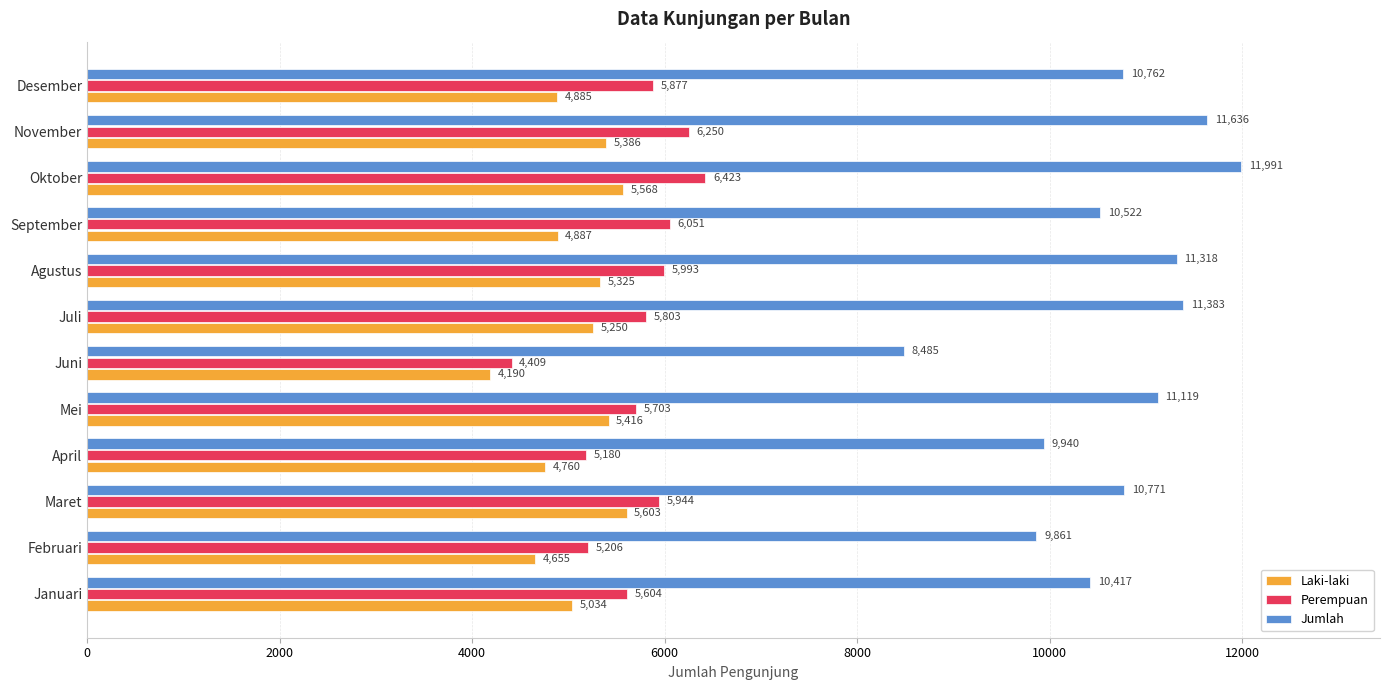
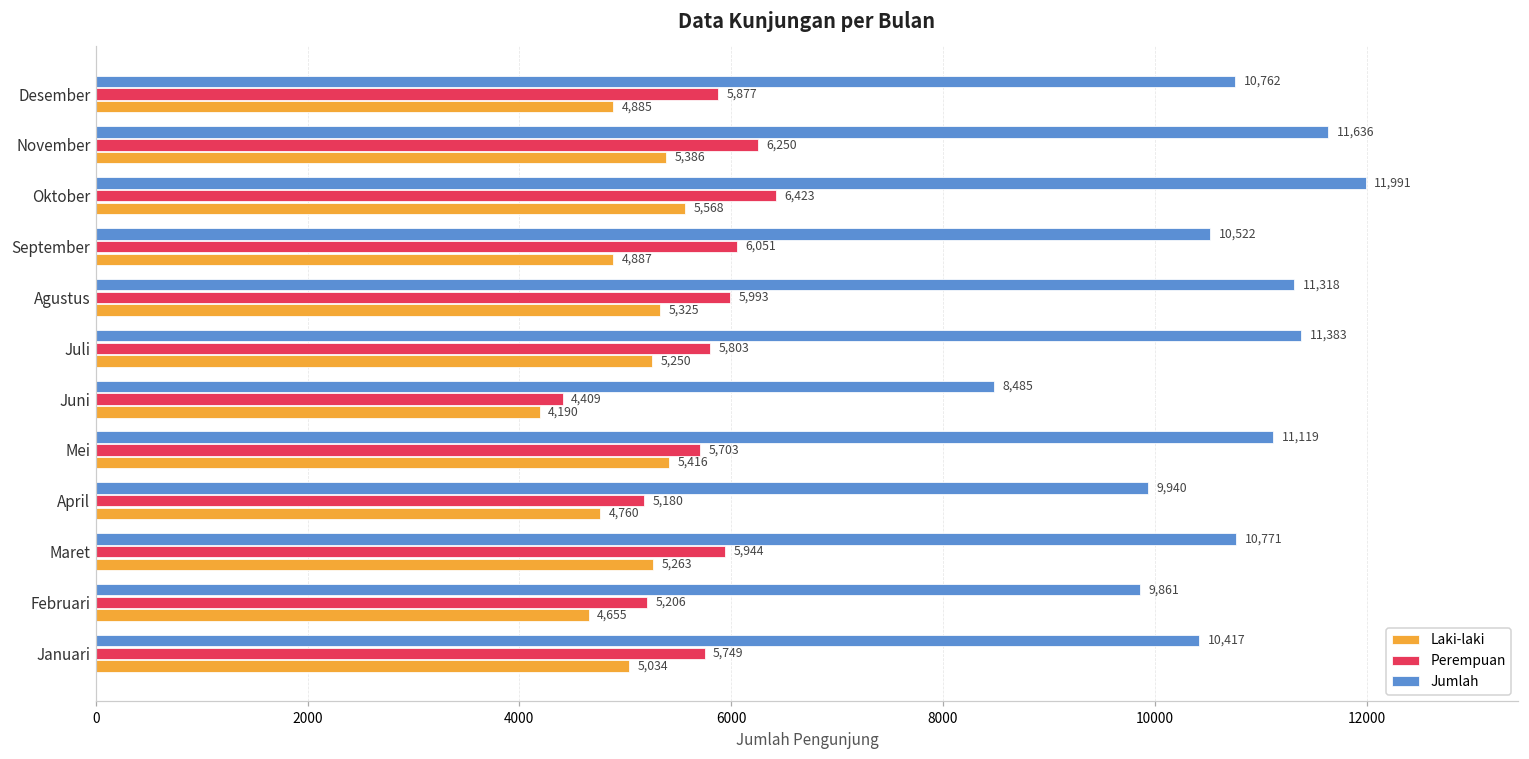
  {
    "Laki-laki": {
      "Desember": "4,885",
      "November": "5,386",
      "Oktober": "5,568",
      "September": "4,887",
      "Agustus": "5,325",
      "Juli": "5,250",
      "Juni": "4,190",
      "Mei": "5,416",
      "April": "4,760",
-     "Maret": "5,603",
+     "Maret": "5,263",
      "Februari": "4,655",
      "Januari": "5,034"
    },
    "Perempuan": {
      "Desember": "5,877",
      "November": "6,250",
      "Oktober": "6,423",
      "September": "6,051",
      "Agustus": "5,993",
      "Juli": "5,803",
      "Juni": "4,409",
      "Mei": "5,703",
      "April": "5,180",
      "Maret": "5,944",
      "Februari": "5,206",
-     "Januari": "5,604"
+     "Januari": "5,749"
    },
    "Jumlah": {
      "Desember": "10,762",
      "November": "11,636",
      "Oktober": "11,991",
      "September": "10,522",
      "Agustus": "11,318",
      "Juli": "11,383",
      "Juni": "8,485",
      "Mei": "11,119",
      "April": "9,940",
      "Maret": "10,771",
      "Februari": "9,861",
      "Januari": "10,417"
    }
  }
